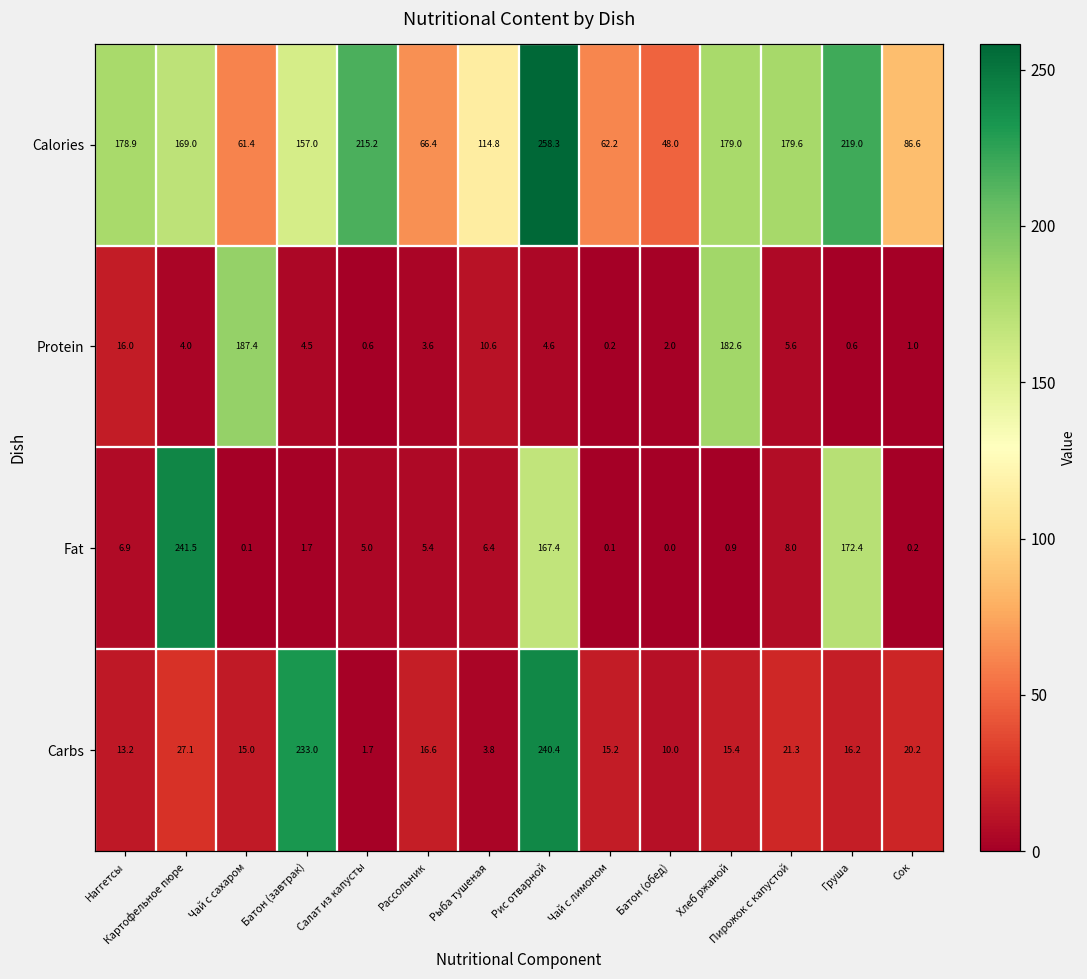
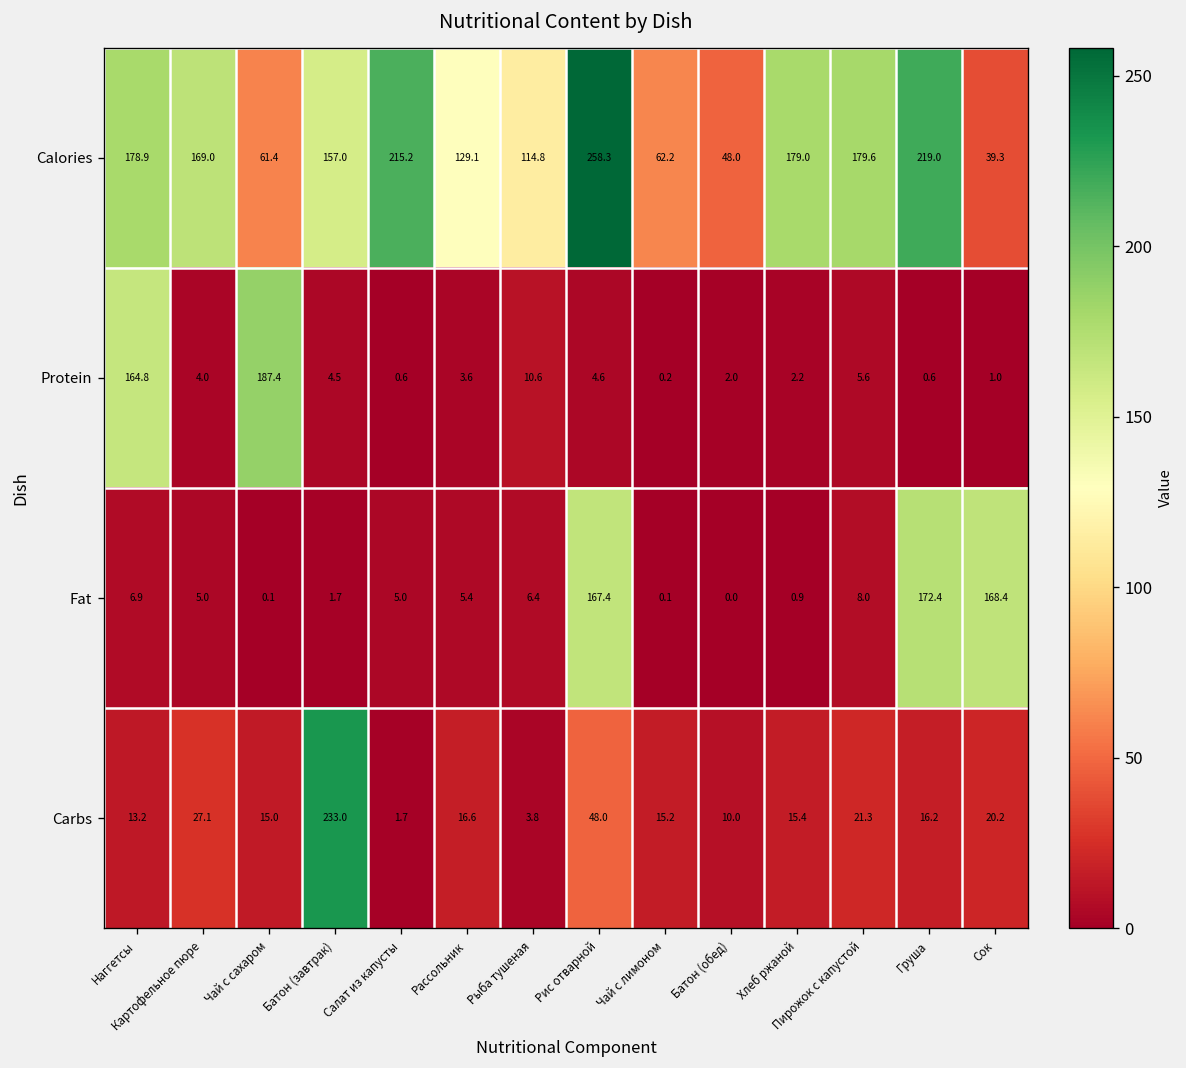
  {
    "Calories": {
      "Наггетсы": 178.9,
      "Картофельное пюре": 169.0,
      "Чай с сахаром": 61.4,
      "Батон (завтрак)": 157.0,
      "Салат из капусты": 215.2,
-     "Рассольник": 66.4,
+     "Рассольник": 129.1,
      "Рыба тушеная": 114.8,
      "Рис отварной": 258.3,
      "Чай с лимоном": 62.2,
      "Батон (обед)": 48.0,
      "Хлеб ржаной": 179.0,
      "Пирожок с капустой": 179.6,
      "Груша": 219.0,
-     "Сок": 86.6
+     "Сок": 39.3
    },
    "Protein": {
-     "Наггетсы": 16.0,
+     "Наггетсы": 164.8,
      "Картофельное пюре": 4.0,
      "Чай с сахаром": 187.4,
      "Батон (завтрак)": 4.5,
      "Салат из капусты": 0.6,
      "Рассольник": 3.6,
      "Рыба тушеная": 10.6,
      "Рис отварной": 4.6,
      "Чай с лимоном": 0.2,
      "Батон (обед)": 2.0,
-     "Хлеб ржаной": 182.6,
+     "Хлеб ржаной": 2.2,
      "Пирожок с капустой": 5.6,
      "Груша": 0.6,
      "Сок": 1.0
    },
    "Fat": {
      "Наггетсы": 6.9,
-     "Картофельное пюре": 241.5,
+     "Картофельное пюре": 5.0,
      "Чай с сахаром": 0.1,
      "Батон (завтрак)": 1.7,
      "Салат из капусты": 5.0,
      "Рассольник": 5.4,
      "Рыба тушеная": 6.4,
      "Рис отварной": 167.4,
      "Чай с лимоном": 0.1,
      "Батон (обед)": 0.0,
      "Хлеб ржаной": 0.9,
      "Пирожок с капустой": 8.0,
      "Груша": 172.4,
-     "Сок": 0.2
+     "Сок": 168.4
    },
    "Carbs": {
      "Наггетсы": 13.2,
      "Картофельное пюре": 27.1,
      "Чай с сахаром": 15.0,
      "Батон (завтрак)": 233.0,
      "Салат из капусты": 1.7,
      "Рассольник": 16.6,
      "Рыба тушеная": 3.8,
-     "Рис отварной": 240.4,
+     "Рис отварной": 48.0,
      "Чай с лимоном": 15.2,
      "Батон (обед)": 10.0,
      "Хлеб ржаной": 15.4,
      "Пирожок с капустой": 21.3,
      "Груша": 16.2,
      "Сок": 20.2
    }
  }
